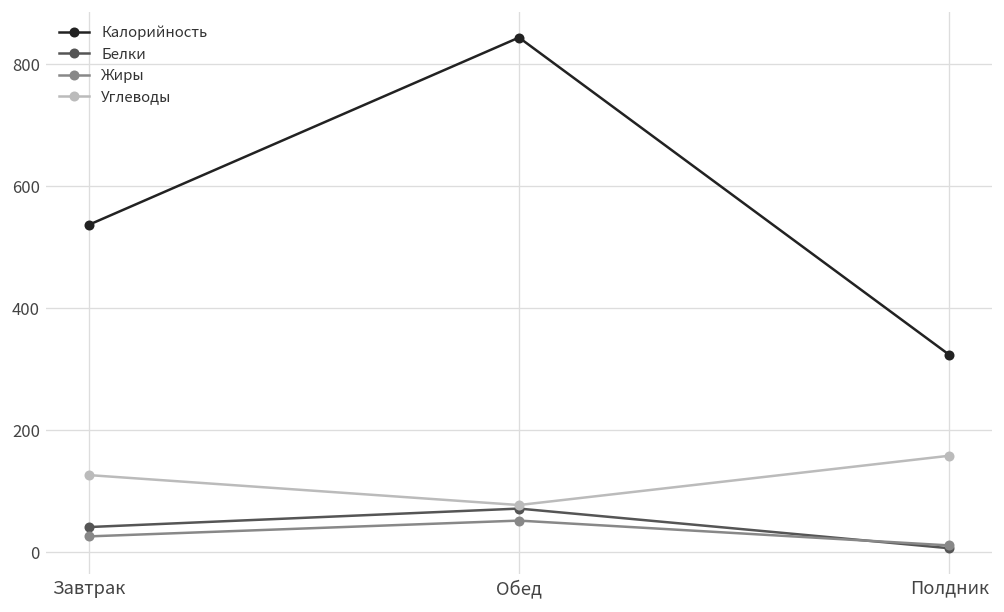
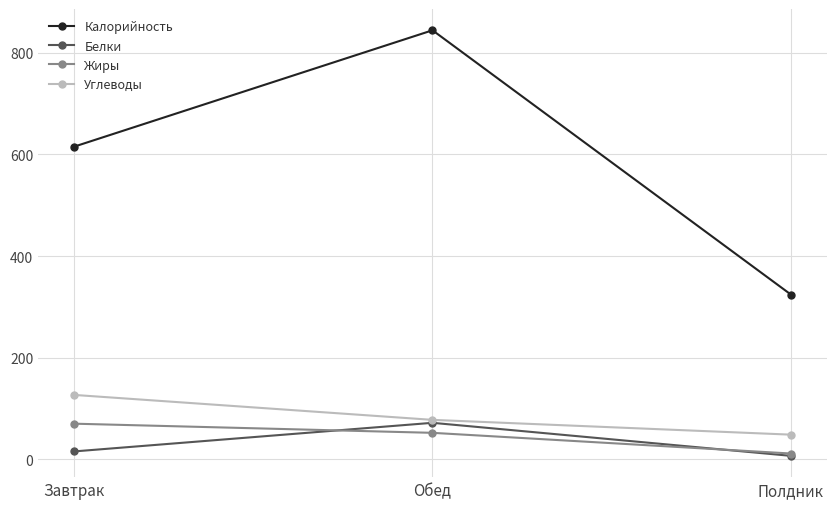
  {
    "Калорийность": {
-     "Завтрак": 540,
+     "Завтрак": 620,
      "Обед": 840,
      "Полдник": 320
    },
    "Белки": {
-     "Завтрак": 40,
+     "Завтрак": 20,
      "Обед": 70
    },
    "Жиры": {
-     "Завтрак": 30,
+     "Завтрак": 70,
      "Обед": 50
    },
    "Углеводы": {
      "Завтрак": 130,
      "Обед": 80,
-     "Полдник": 160
+     "Полдник": 50
    }
  }
